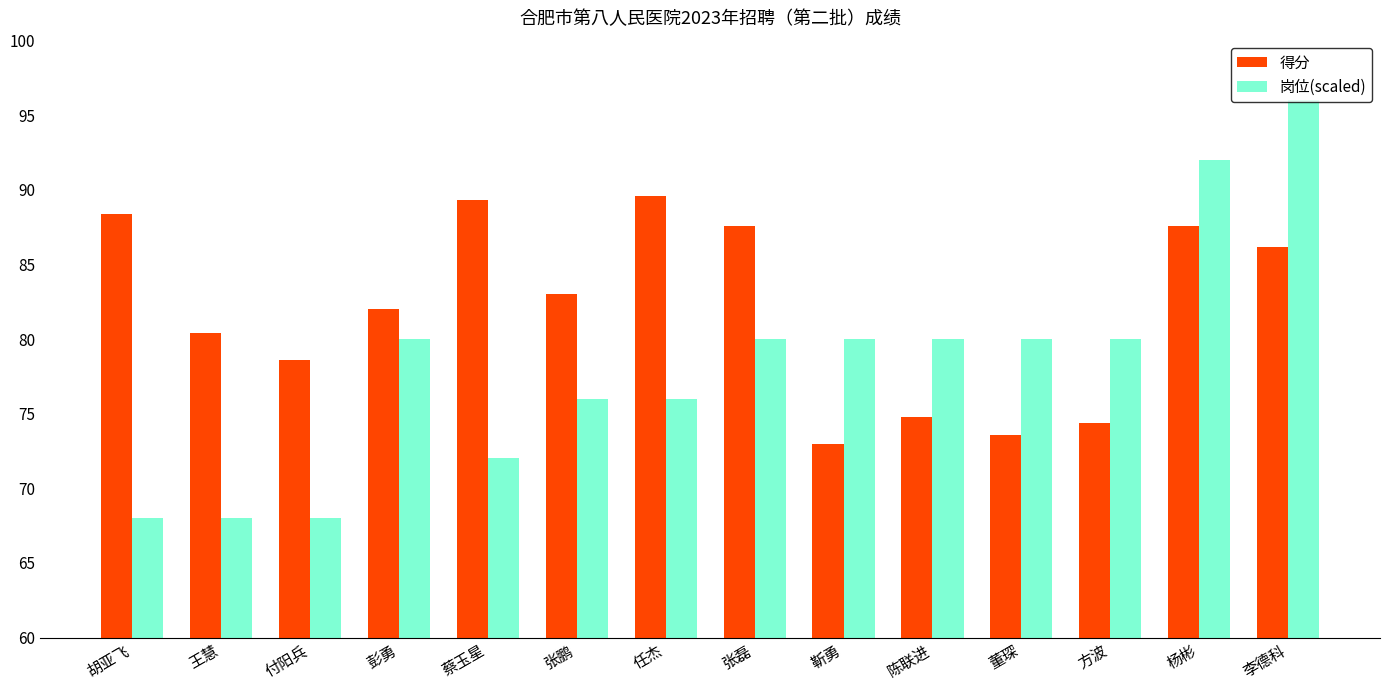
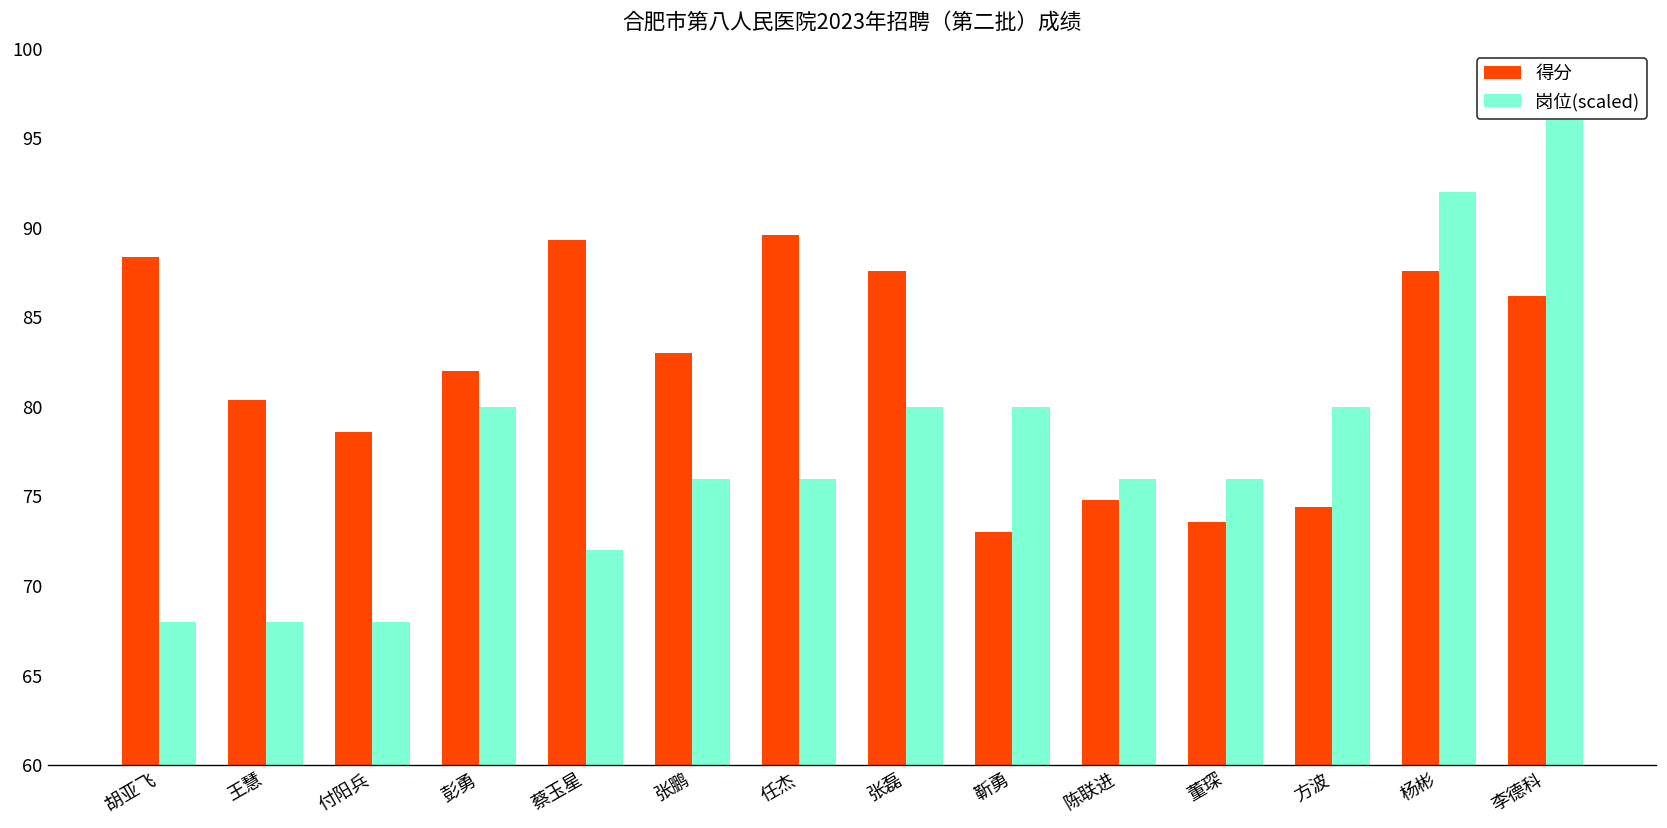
  {
    "得分": {
      "胡亚飞": 88.4,
      "王慧": 80.4,
      "付阳兵": 78.6,
      "彭勇": 82.0,
      "蔡玉星": 89.3,
      "张鹏": 83.0,
      "任杰": 89.6,
      "张磊": 87.6,
      "靳勇": 73.0,
      "陈联进": 74.8,
      "董琛": 73.6,
      "方波": 74.4,
      "杨彬": 87.6,
      "李德科": 86.2
    },
    "岗位(scaled)": {
      "胡亚飞": 68.0,
      "王慧": 68.0,
      "付阳兵": 68.0,
      "彭勇": 80.0,
      "蔡玉星": 72.0,
      "张鹏": 76.0,
      "任杰": 76.0,
      "张磊": 80.0,
      "靳勇": 80.0,
-     "陈联进": 80.0,
-     "董琛": 80.0,
+     "陈联进": 76.0,
+     "董琛": 76.0,
      "方波": 80.0,
      "杨彬": 92.0
    }
  }
